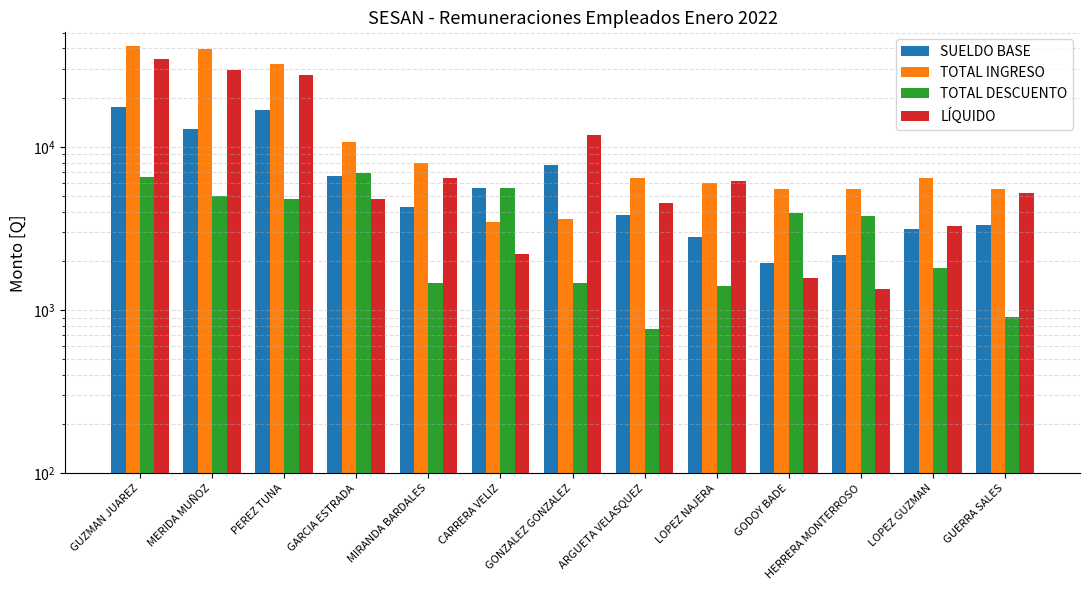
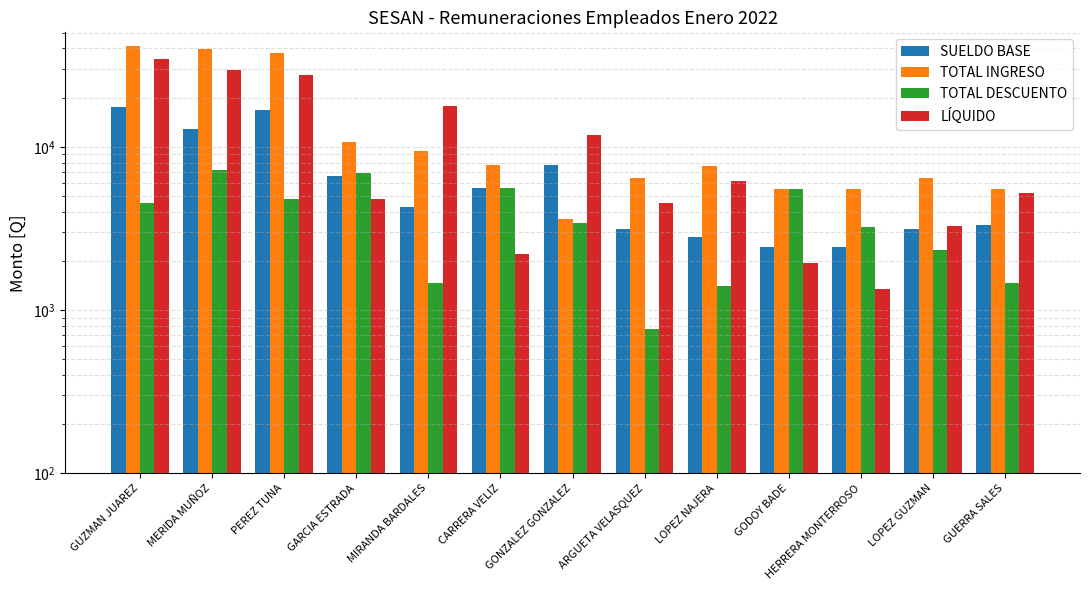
  {
    "SUELDO BASE": {
      "GUZMAN JUAREZ": 18000,
      "MERIDA MUÑOZ": 13000,
      "PEREZ TUNA": 17000,
      "GARCIA ESTRADA": 6600,
      "MIRANDA BARDALES": 4300,
      "CARRERA VELIZ": 5600,
      "GONZALEZ GONZALEZ": 8000,
-     "ARGUETA VELASQUEZ": 3800,
+     "ARGUETA VELASQUEZ": 3200,
      "LOPEZ NAJERA": 2800,
-     "GODOY BADE": 2000,
-     "HERRERA MONTERROSO": 2200,
+     "GODOY BADE": 2400,
+     "HERRERA MONTERROSO": 2400,
      "LOPEZ GUZMAN": 3200,
      "GUERRA SALES": 3300
    },
    "TOTAL INGRESO": {
      "GUZMAN JUAREZ": 41000,
      "MERIDA MUÑOZ": 40000,
-     "PEREZ TUNA": 32000,
+     "PEREZ TUNA": 37000,
      "GARCIA ESTRADA": 11000,
-     "MIRANDA BARDALES": 8000,
-     "CARRERA VELIZ": 3400,
+     "MIRANDA BARDALES": 9000,
+     "CARRERA VELIZ": 8000,
      "GONZALEZ GONZALEZ": 3600,
      "ARGUETA VELASQUEZ": 6400,
-     "LOPEZ NAJERA": 6000,
+     "LOPEZ NAJERA": 8000,
      "GODOY BADE": 5500,
      "HERRERA MONTERROSO": 5500,
      "LOPEZ GUZMAN": 6400,
      "GUERRA SALES": 5500
    },
    "TOTAL DESCUENTO": {
-     "GUZMAN JUAREZ": 6500,
-     "MERIDA MUÑOZ": 5000,
+     "GUZMAN JUAREZ": 4500,
+     "MERIDA MUÑOZ": 7000,
      "PEREZ TUNA": 4800,
      "GARCIA ESTRADA": 6900,
      "MIRANDA BARDALES": 1500,
      "CARRERA VELIZ": 5600,
-     "GONZALEZ GONZALEZ": 1500,
+     "GONZALEZ GONZALEZ": 3400,
      "ARGUETA VELASQUEZ": 800,
      "LOPEZ NAJERA": 1400,
-     "GODOY BADE": 3900,
-     "HERRERA MONTERROSO": 3700,
-     "LOPEZ GUZMAN": 1800,
-     "GUERRA SALES": 900
+     "GODOY BADE": 5500,
+     "HERRERA MONTERROSO": 3200,
+     "LOPEZ GUZMAN": 2300,
+     "GUERRA SALES": 1500
    },
    "LÍQUIDO": {
      "GUZMAN JUAREZ": 35000,
      "MERIDA MUÑOZ": 29000,
      "PEREZ TUNA": 27000,
      "GARCIA ESTRADA": 4800,
-     "MIRANDA BARDALES": 6500,
+     "MIRANDA BARDALES": 18000,
      "CARRERA VELIZ": 2200,
      "GONZALEZ GONZALEZ": 12000,
      "ARGUETA VELASQUEZ": 4500,
      "LOPEZ NAJERA": 6200,
-     "GODOY BADE": 1600,
+     "GODOY BADE": 1900,
      "HERRERA MONTERROSO": 1300,
      "LOPEZ GUZMAN": 3300,
      "GUERRA SALES": 5200
    }
  }
